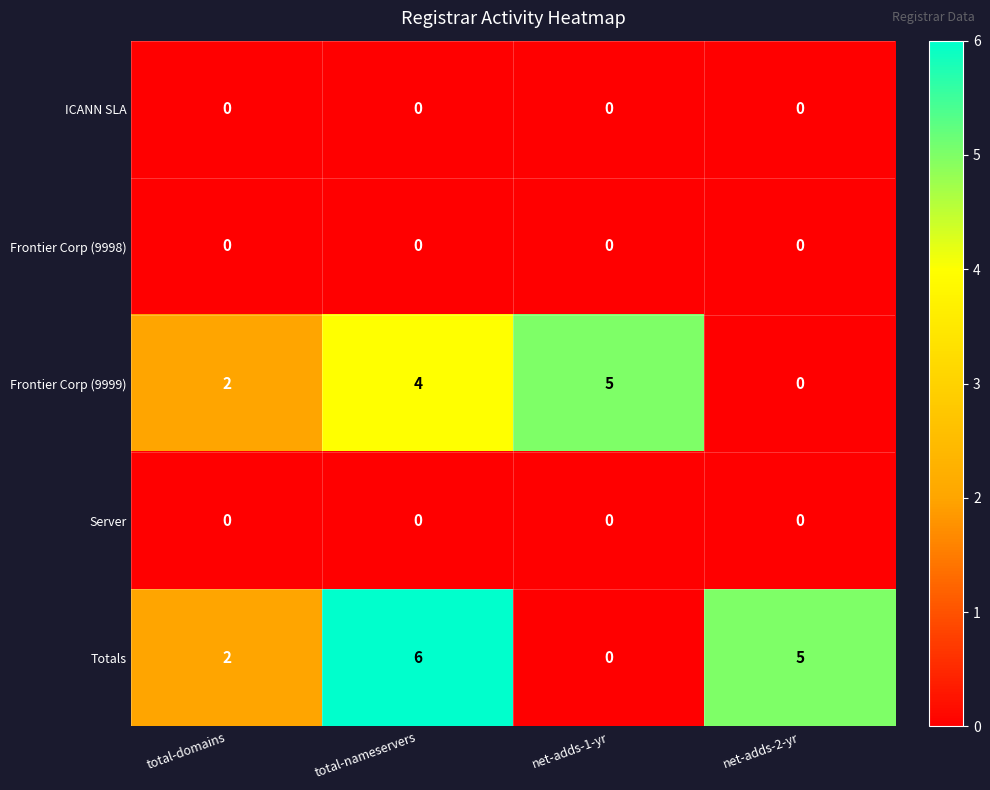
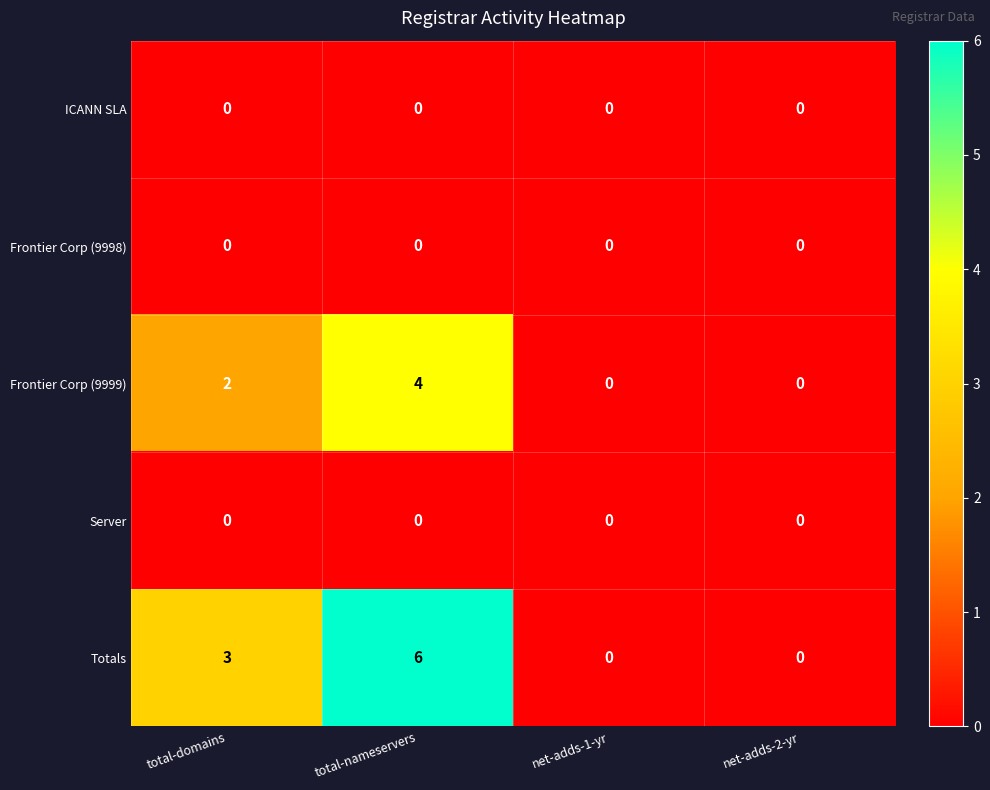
  {
    "ICANN SLA": {
      "total-domains": 0,
      "total-nameservers": 0,
      "net-adds-1-yr": 0,
      "net-adds-2-yr": 0
    },
    "Frontier Corp (9998)": {
      "total-domains": 0,
      "total-nameservers": 0,
      "net-adds-1-yr": 0,
      "net-adds-2-yr": 0
    },
    "Frontier Corp (9999)": {
      "total-domains": 2,
      "total-nameservers": 4,
-     "net-adds-1-yr": 5,
+     "net-adds-1-yr": 0,
      "net-adds-2-yr": 0
    },
    "Server": {
      "total-domains": 0,
      "total-nameservers": 0,
      "net-adds-1-yr": 0,
      "net-adds-2-yr": 0
    },
    "Totals": {
-     "total-domains": 2,
+     "total-domains": 3,
      "total-nameservers": 6,
      "net-adds-1-yr": 0,
-     "net-adds-2-yr": 5
+     "net-adds-2-yr": 0
    }
  }
